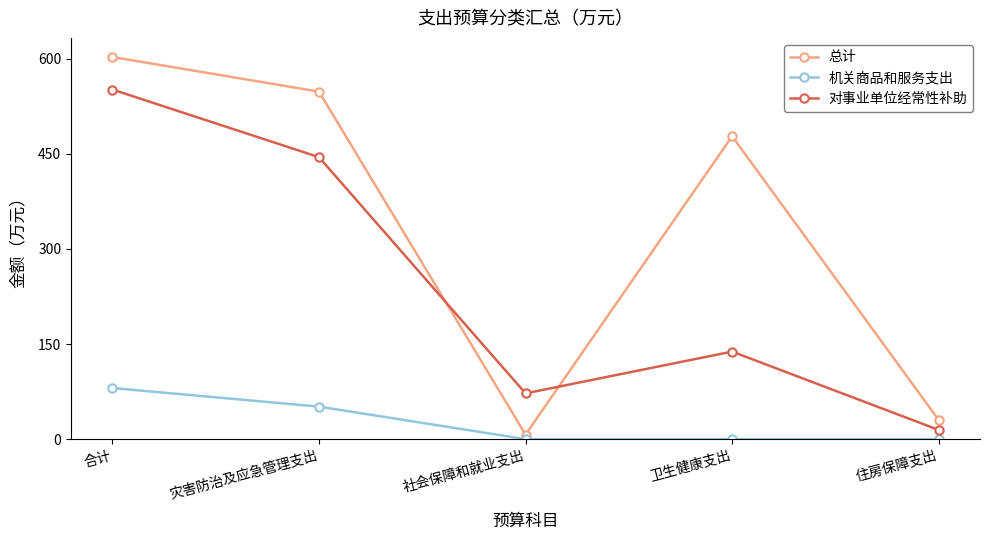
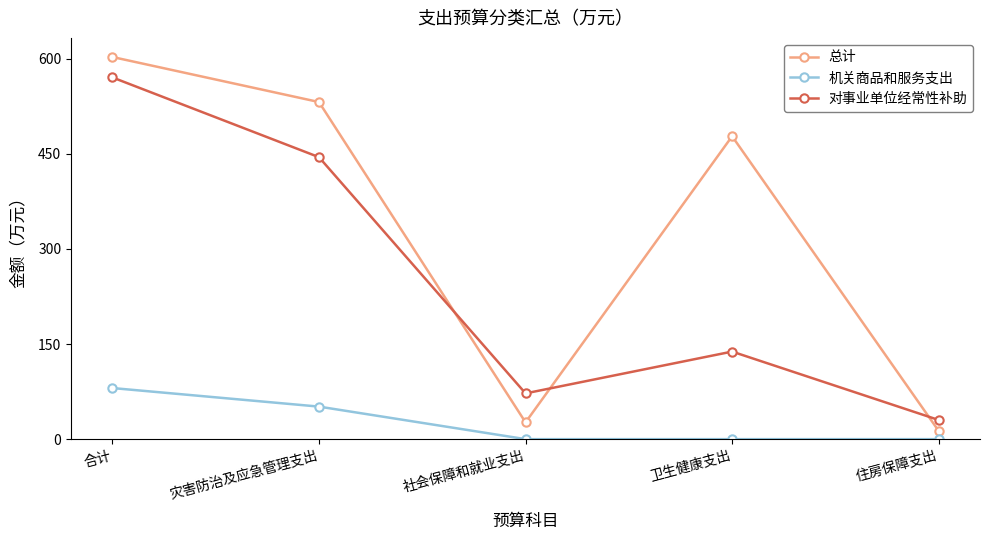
  {
    "总计": {
      "合计": 600,
-     "灾害防治及应急管理支出": 550,
-     "社会保障和就业支出": 10,
+     "灾害防治及应急管理支出": 530,
+     "社会保障和就业支出": 30,
      "卫生健康支出": 480,
-     "住房保障支出": 30
+     "住房保障支出": 10
    },
    "机关商品和服务支出": {
      "合计": 80,
      "灾害防治及应急管理支出": 50,
      "社会保障和就业支出": 0,
      "卫生健康支出": 0,
      "住房保障支出": 0
    },
    "对事业单位经常性补助": {
-     "合计": 550,
+     "合计": 570,
      "灾害防治及应急管理支出": 440,
      "社会保障和就业支出": 70,
      "卫生健康支出": 140,
-     "住房保障支出": 10
+     "住房保障支出": 30
    }
  }
